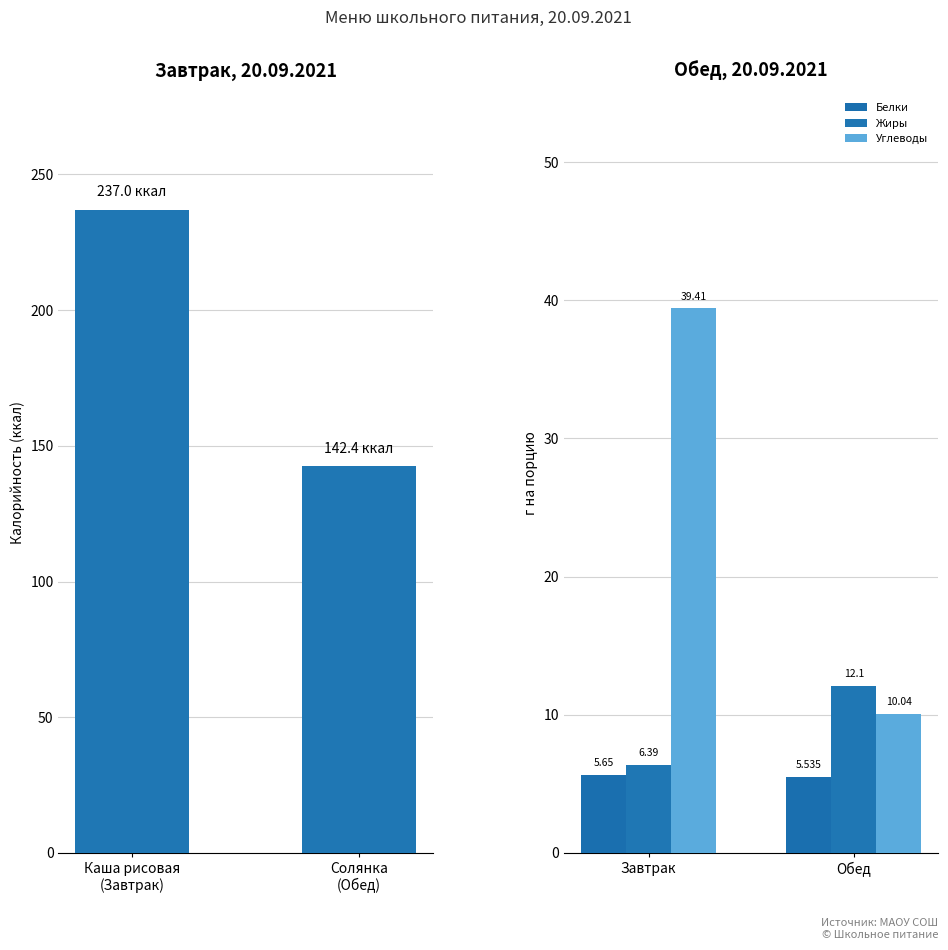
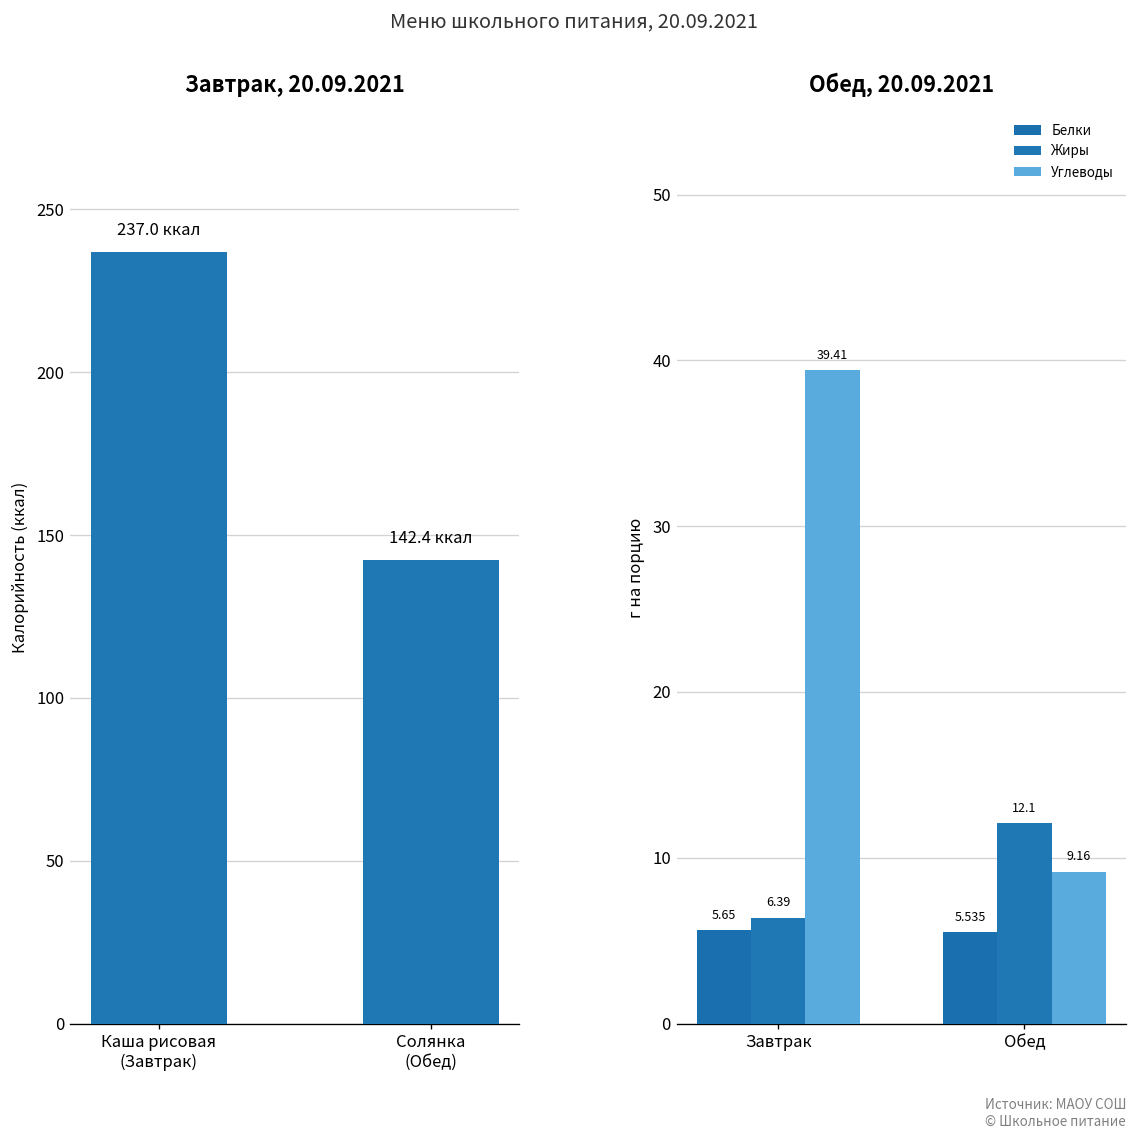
  {
    "Завтрак, 20.09.2021": {
      "Каша рисовая (Завтрак)": 237.0,
      "Солянка (Обед)": 142.4
    },
    "Обед, 20.09.2021": {
      "Углеводы": {
        "Завтрак": 39.41,
-       "Обед": 10.04
+       "Обед": 9.16
      }
    }
  }
